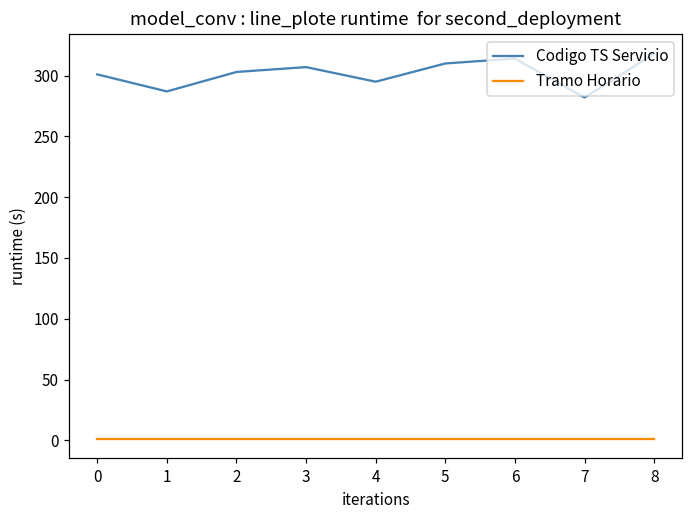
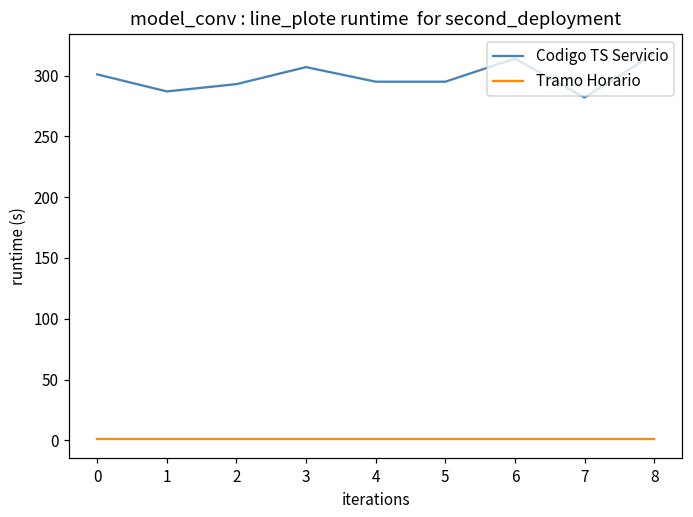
  {
    "Codigo TS Servicio": {
      "0": 301,
      "1": 287,
-     "2": 303,
+     "2": 293,
      "3": 307,
      "4": 295,
-     "5": 310,
+     "5": 295,
      "7": 282
    },
    "Tramo Horario": {
      "0": 1,
      "1": 1,
      "2": 1,
      "3": 1,
      "4": 1,
      "5": 1,
      "6": 1,
      "7": 1,
      "8": 1
    }
  }
